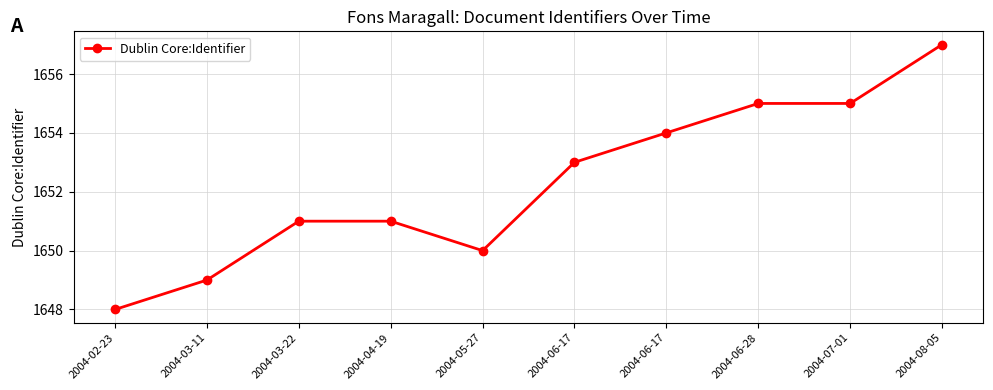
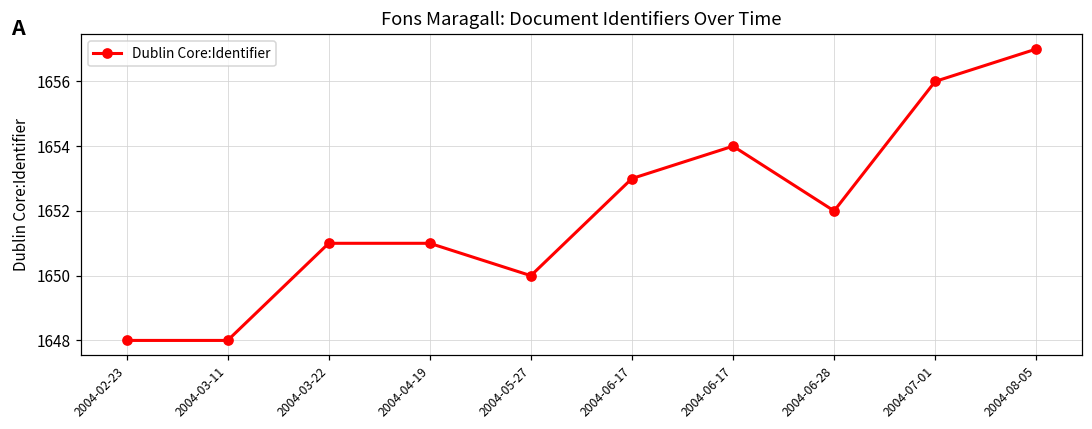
  {
    "2004-02-23": 1648,
-   "2004-03-11": 1649,
+   "2004-03-11": 1648,
    "2004-03-22": 1651,
    "2004-04-19": 1651,
    "2004-05-27": 1650,
-   "2004-06-28": 1655,
-   "2004-07-01": 1655,
+   "2004-06-28": 1652,
+   "2004-07-01": 1656,
    "2004-08-05": 1657
  }
